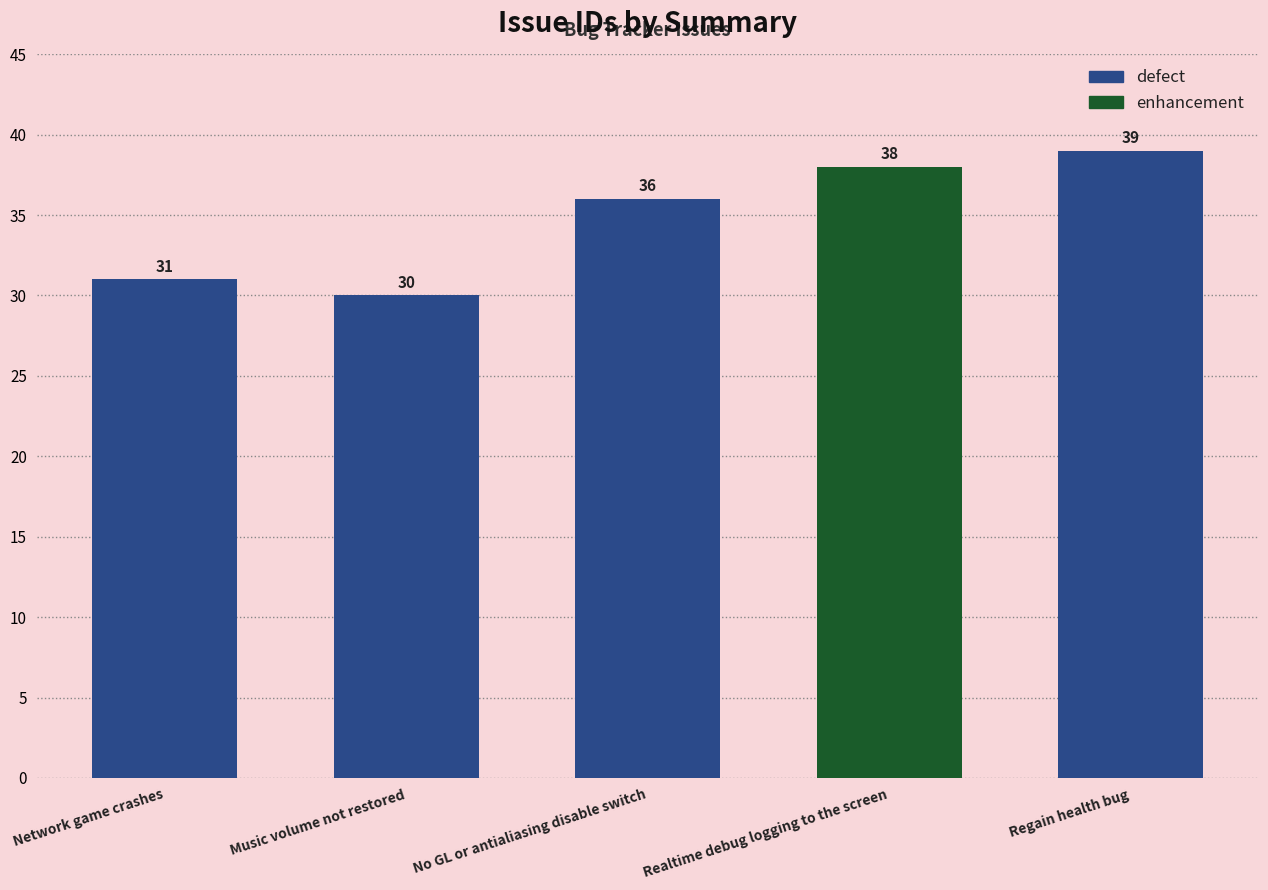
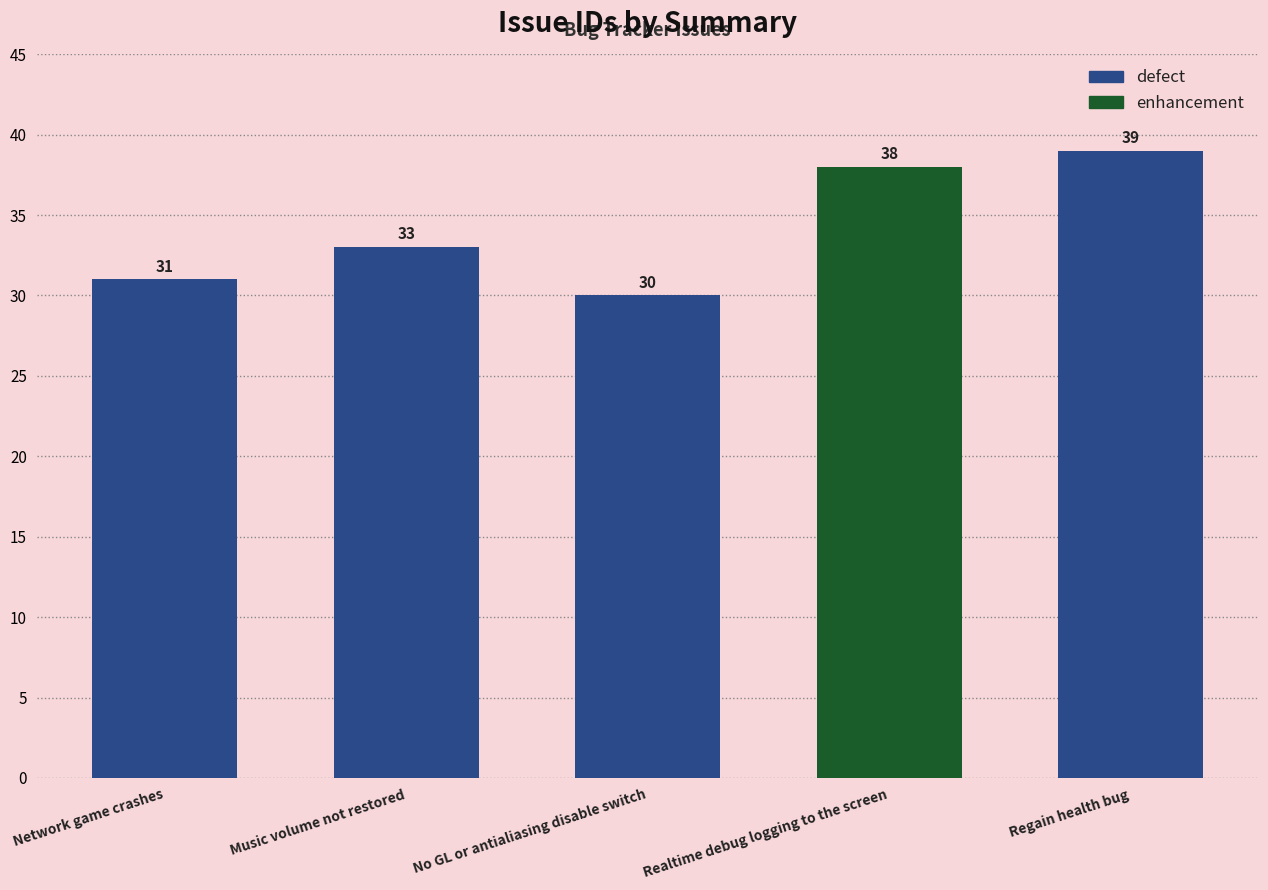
  {
    "Network game crashes": 31,
-   "Music volume not restored": 30,
-   "No GL or antialiasing disable switch": 36,
+   "Music volume not restored": 33,
+   "No GL or antialiasing disable switch": 30,
    "Realtime debug logging to the screen": 38,
    "Regain health bug": 39
  }
